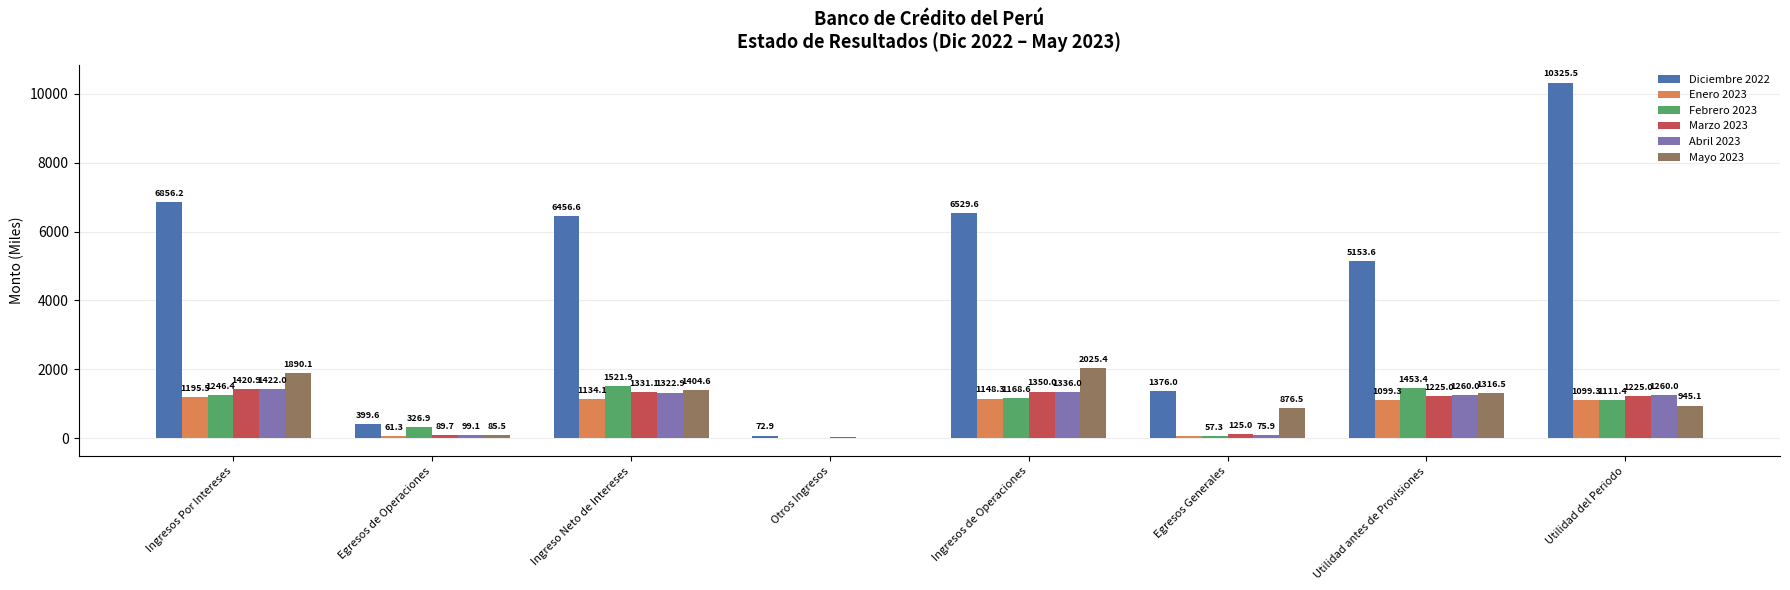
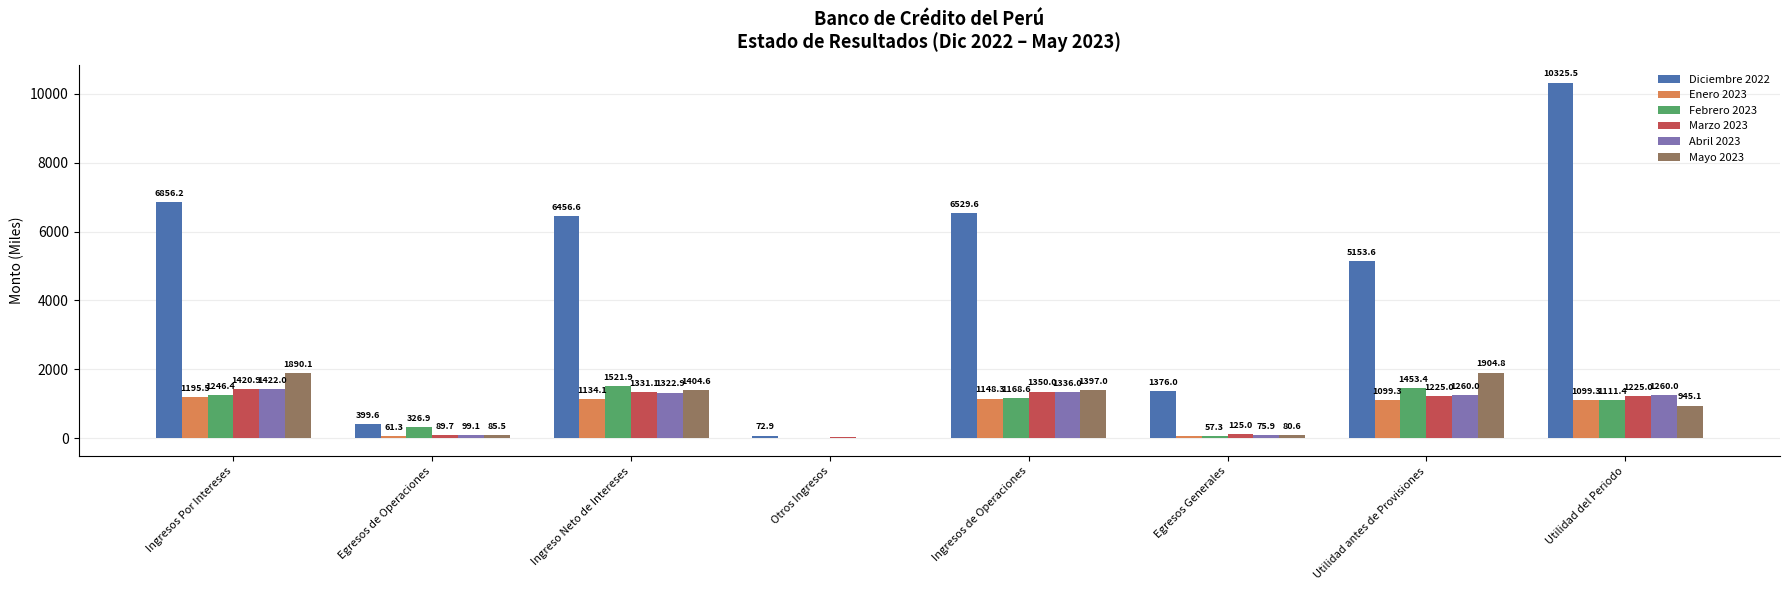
  {
    "Febrero 2023": {
      "Ingresos Por Intereses": 1246.4,
      "Egresos de Operaciones": 326.9,
      "Ingreso Neto de Intereses": 1521.9,
      "Ingresos de Operaciones": 1168.6,
      "Egresos Generales": 57.3,
      "Utilidad antes de Provisiones": 1453.4,
      "Utilidad del Periodo": 1111.4
    },
    "Mayo 2023": {
      "Ingresos Por Intereses": 1890.1,
      "Egresos de Operaciones": 85.5,
      "Ingreso Neto de Intereses": 1404.6,
-     "Ingresos de Operaciones": 2025.4,
-     "Egresos Generales": 876.5,
-     "Utilidad antes de Provisiones": 1316.5,
+     "Ingresos de Operaciones": 1397.0,
+     "Egresos Generales": 80.6,
+     "Utilidad antes de Provisiones": 1904.8,
      "Utilidad del Periodo": 945.1
    }
  }
